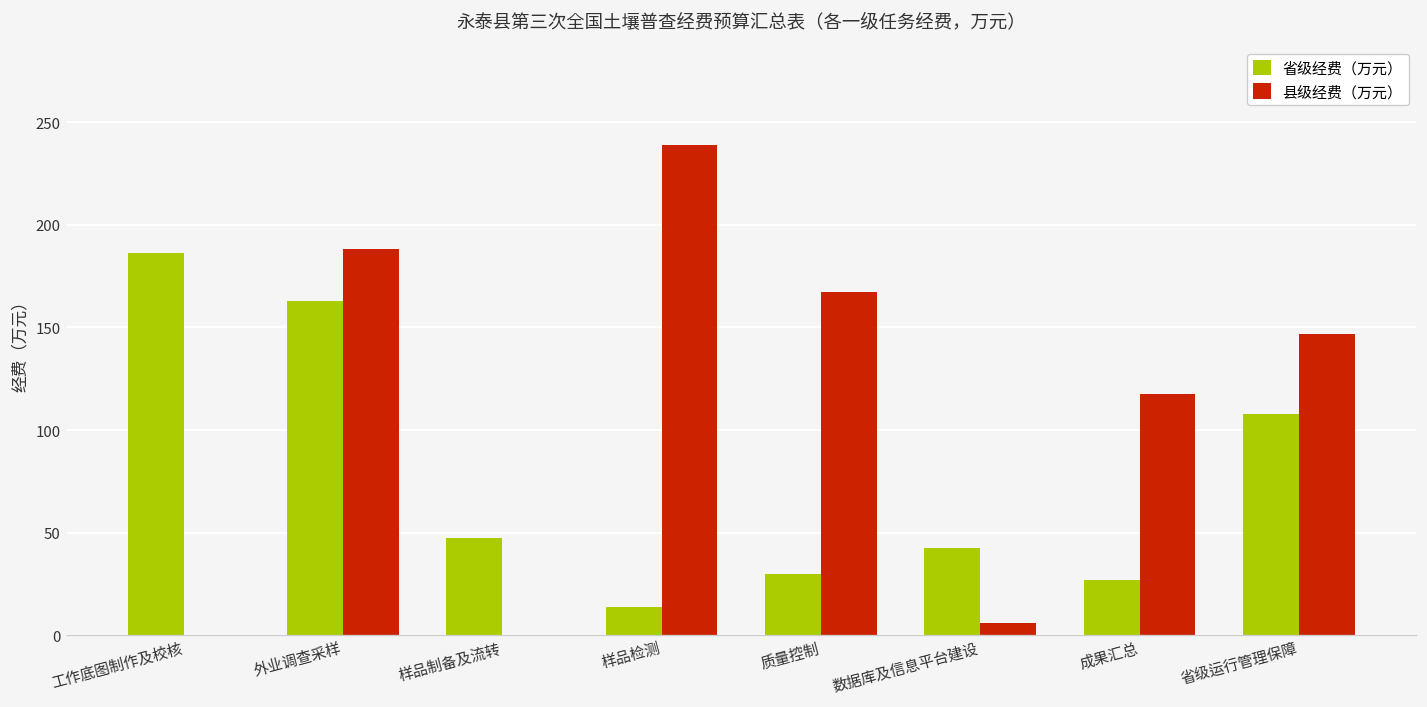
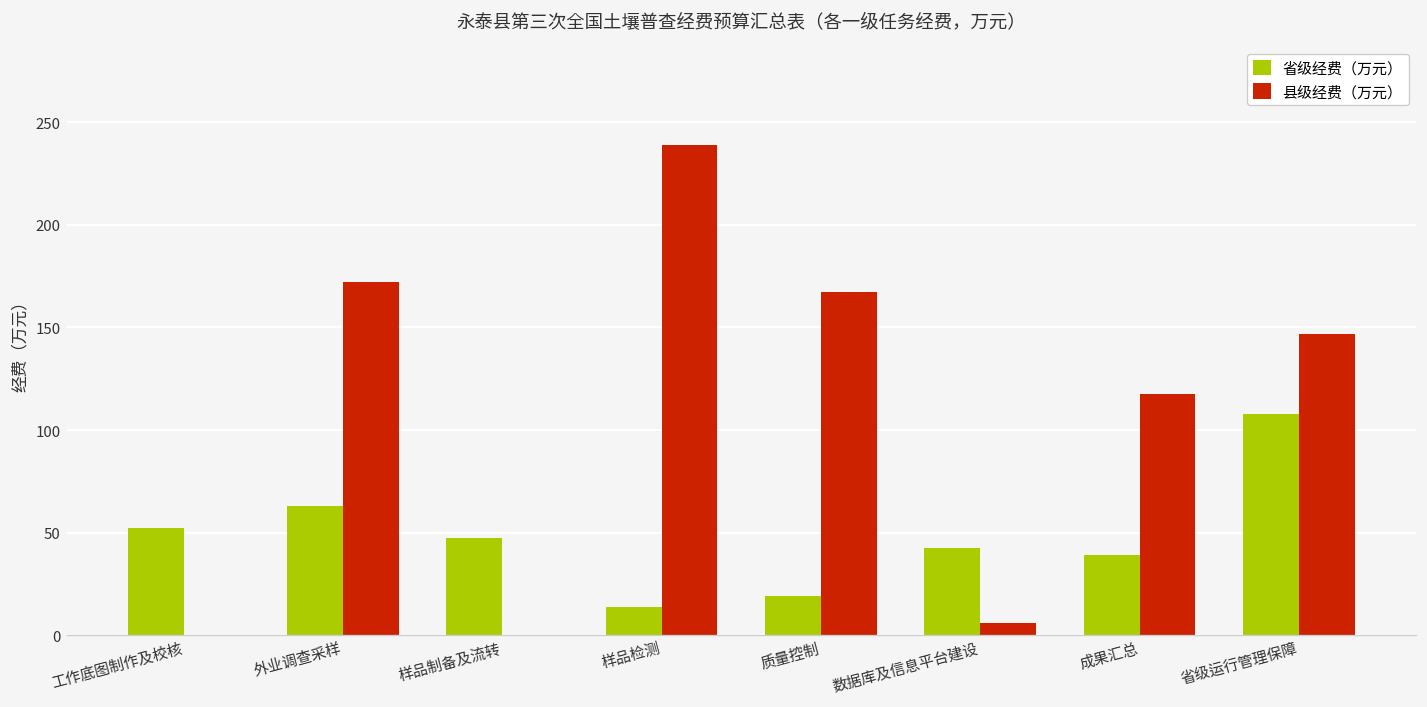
  {
    "省级经费（万元）": {
-     "工作底图制作及校核": 186,
-     "外业调查采样": 163,
+     "工作底图制作及校核": 52,
+     "外业调查采样": 63,
      "样品制备及流转": 47,
      "样品检测": 14,
-     "质量控制": 30,
+     "质量控制": 19,
      "数据库及信息平台建设": 43,
-     "成果汇总": 27,
+     "成果汇总": 39,
      "省级运行管理保障": 108
    },
    "县级经费（万元）": {
      "工作底图制作及校核": 0,
-     "外业调查采样": 188,
+     "外业调查采样": 172,
      "样品制备及流转": 0,
      "样品检测": 239,
      "质量控制": 167,
      "数据库及信息平台建设": 6,
      "成果汇总": 118,
      "省级运行管理保障": 147
    }
  }
